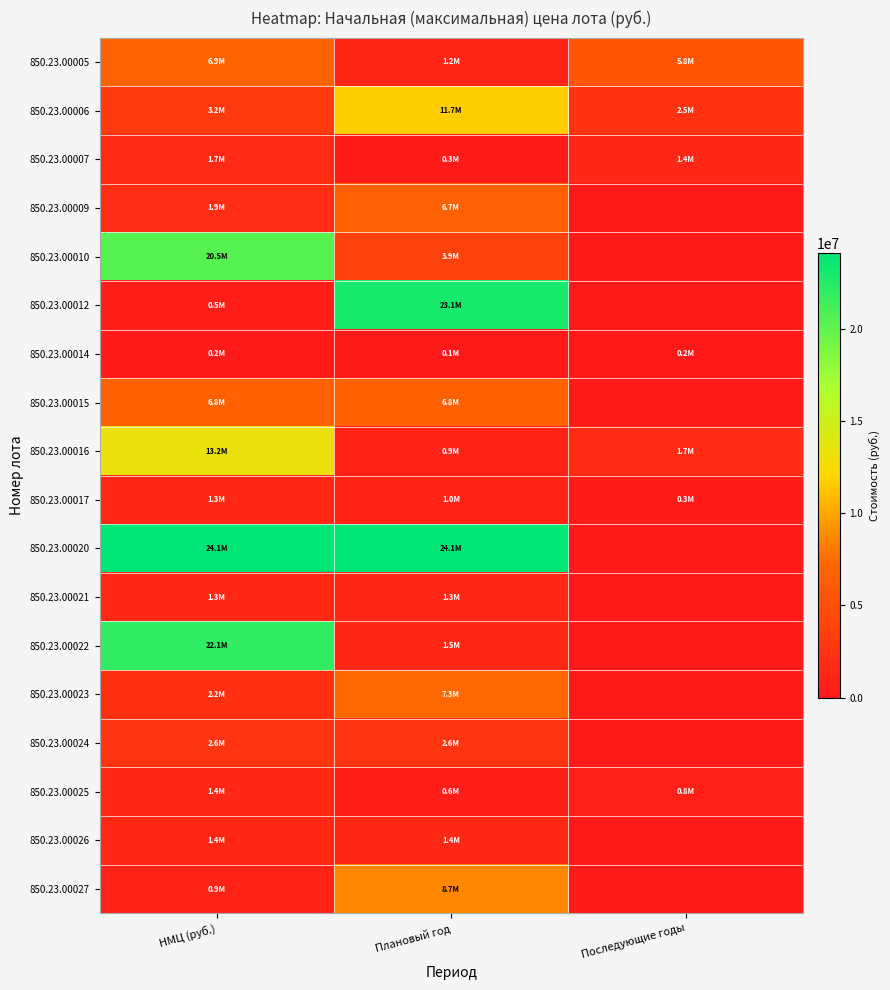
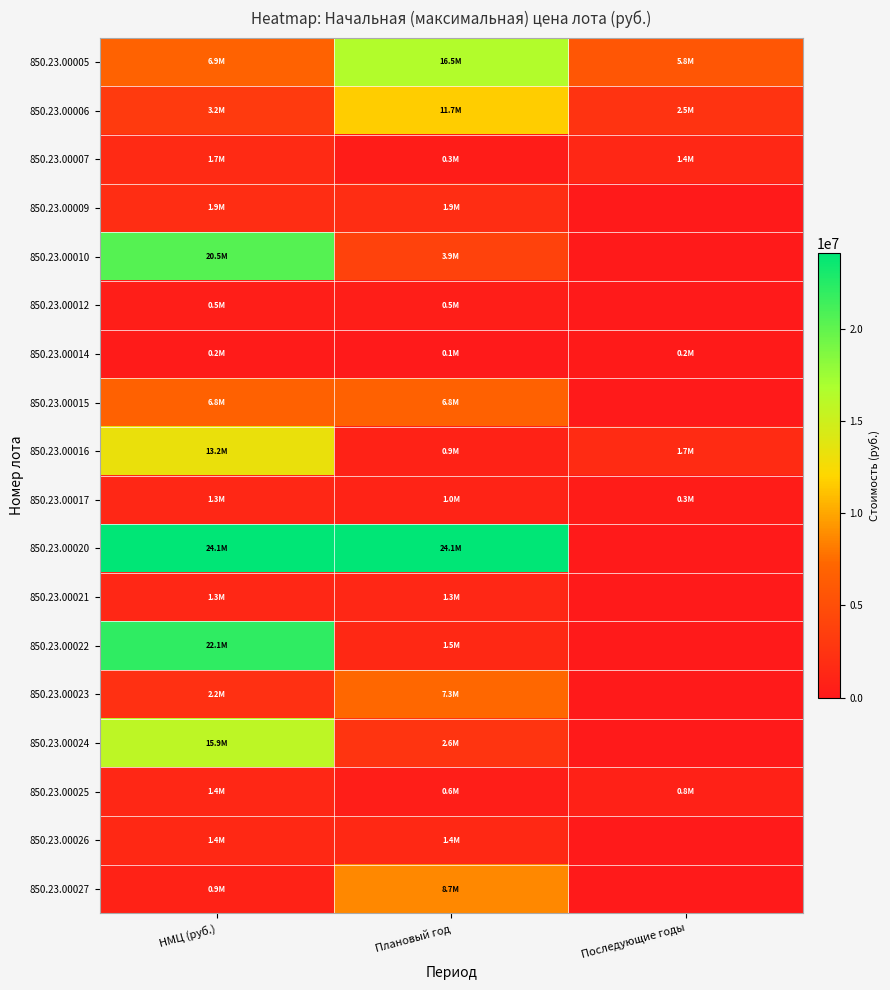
  {
    "850.23.00005": {
      "НМЦ (руб.)": "6.9M",
-     "Плановый год": "1.2M",
+     "Плановый год": "16.5M",
      "Последующие годы": "5.8M"
    },
    "850.23.00006": {
      "НМЦ (руб.)": "3.2M",
      "Плановый год": "11.7M",
      "Последующие годы": "2.5M"
    },
    "850.23.00007": {
      "НМЦ (руб.)": "1.7M",
      "Плановый год": "0.3M",
      "Последующие годы": "1.4M"
    },
    "850.23.00009": {
      "НМЦ (руб.)": "1.9M",
-     "Плановый год": "6.7M"
+     "Плановый год": "1.9M"
    },
    "850.23.00010": {
      "НМЦ (руб.)": "20.5M",
      "Плановый год": "3.9M"
    },
    "850.23.00012": {
      "НМЦ (руб.)": "0.5M",
-     "Плановый год": "23.1M"
+     "Плановый год": "0.5M"
    },
    "850.23.00014": {
      "НМЦ (руб.)": "0.2M",
      "Плановый год": "0.1M",
      "Последующие годы": "0.2M"
    },
    "850.23.00015": {
      "НМЦ (руб.)": "6.8M",
      "Плановый год": "6.8M"
    },
    "850.23.00016": {
      "НМЦ (руб.)": "13.2M",
      "Плановый год": "0.9M",
      "Последующие годы": "1.7M"
    },
    "850.23.00017": {
      "НМЦ (руб.)": "1.3M",
      "Плановый год": "1.0M",
      "Последующие годы": "0.3M"
    },
    "850.23.00020": {
      "НМЦ (руб.)": "24.1M",
      "Плановый год": "24.1M"
    },
    "850.23.00021": {
      "НМЦ (руб.)": "1.3M",
      "Плановый год": "1.3M"
    },
    "850.23.00022": {
      "НМЦ (руб.)": "22.1M",
      "Плановый год": "1.5M"
    },
    "850.23.00023": {
      "НМЦ (руб.)": "2.2M",
      "Плановый год": "7.3M"
    },
    "850.23.00024": {
-     "НМЦ (руб.)": "2.6M",
+     "НМЦ (руб.)": "15.9M",
      "Плановый год": "2.6M"
    },
    "850.23.00025": {
      "НМЦ (руб.)": "1.4M",
      "Плановый год": "0.6M",
      "Последующие годы": "0.8M"
    },
    "850.23.00026": {
      "НМЦ (руб.)": "1.4M",
      "Плановый год": "1.4M"
    },
    "850.23.00027": {
      "НМЦ (руб.)": "0.9M",
      "Плановый год": "8.7M"
    }
  }
